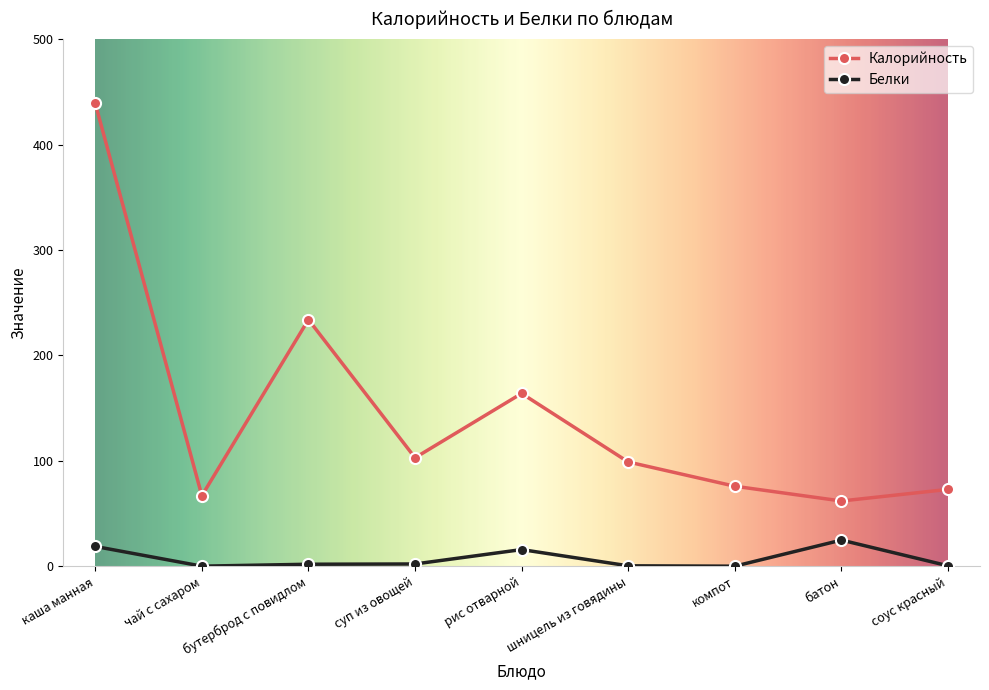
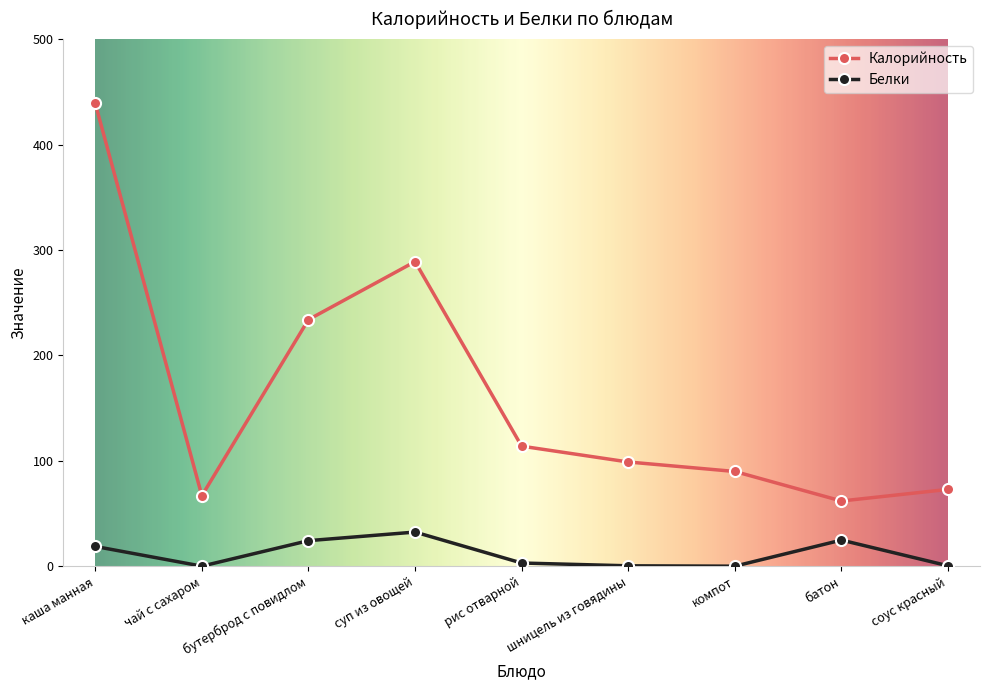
  {
    "Калорийность": {
      "каша манная": 439,
      "чай с сахаром": 67,
      "бутерброд с повидлом": 234,
-     "суп из овощей": 103,
-     "рис отварной": 164,
+     "суп из овощей": 289,
+     "рис отварной": 114,
      "шницель из говядины": 99,
-     "компот": 76,
+     "компот": 90,
      "батон": 62,
      "соус красный": 73
    },
    "Белки": {
      "каша манная": 19,
      "чай с сахаром": 0,
-     "бутерброд с повидлом": 2,
-     "суп из овощей": 2,
-     "рис отварной": 16,
+     "бутерброд с повидлом": 24,
+     "суп из овощей": 33,
+     "рис отварной": 3,
      "шницель из говядины": 1,
      "компот": 0,
      "батон": 25,
      "соус красный": 1
    }
  }
